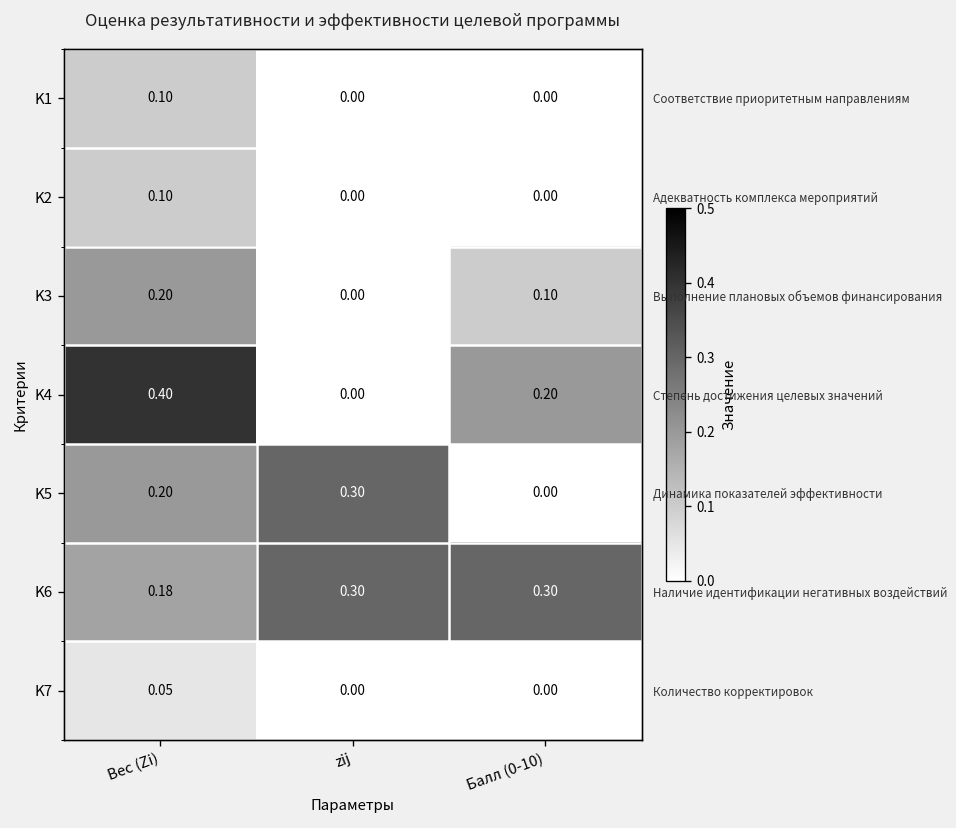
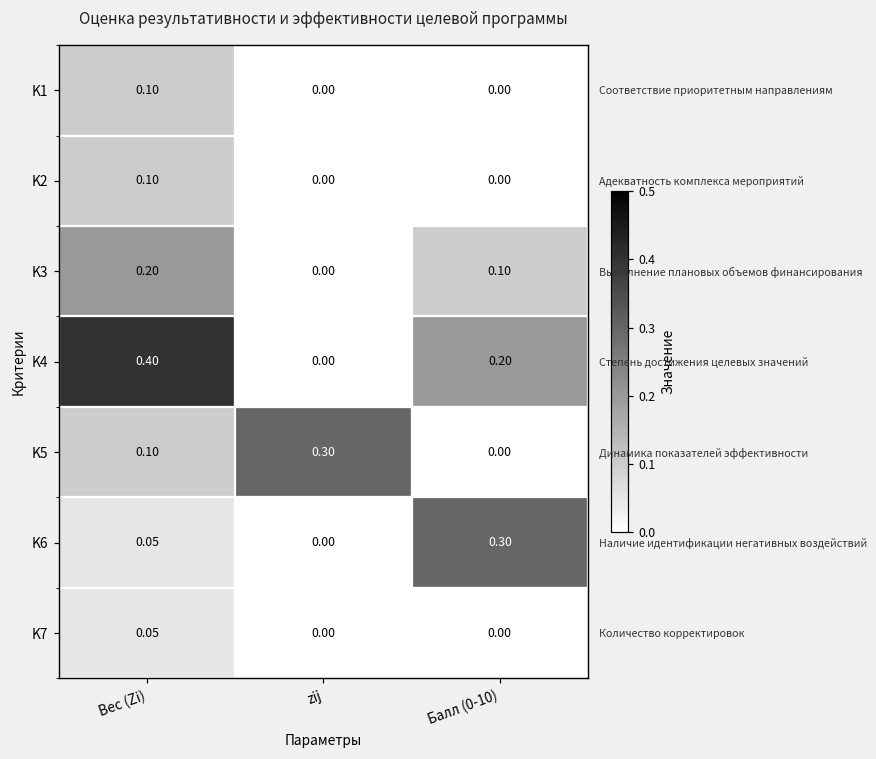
  {
    "K1": {
      "Вес (Zi)": 0.10,
      "zij": 0.00,
      "Балл (0-10)": 0.00
    },
    "K2": {
      "Вес (Zi)": 0.10,
      "zij": 0.00,
      "Балл (0-10)": 0.00
    },
    "K3": {
      "Вес (Zi)": 0.20,
      "zij": 0.00,
      "Балл (0-10)": 0.10
    },
    "K4": {
      "Вес (Zi)": 0.40,
      "zij": 0.00,
      "Балл (0-10)": 0.20
    },
    "K5": {
-     "Вес (Zi)": 0.20,
+     "Вес (Zi)": 0.10,
      "zij": 0.30,
      "Балл (0-10)": 0.00
    },
    "K6": {
-     "Вес (Zi)": 0.18,
-     "zij": 0.30,
+     "Вес (Zi)": 0.05,
+     "zij": 0.00,
      "Балл (0-10)": 0.30
    },
    "K7": {
      "Вес (Zi)": 0.05,
      "zij": 0.00,
      "Балл (0-10)": 0.00
    }
  }
